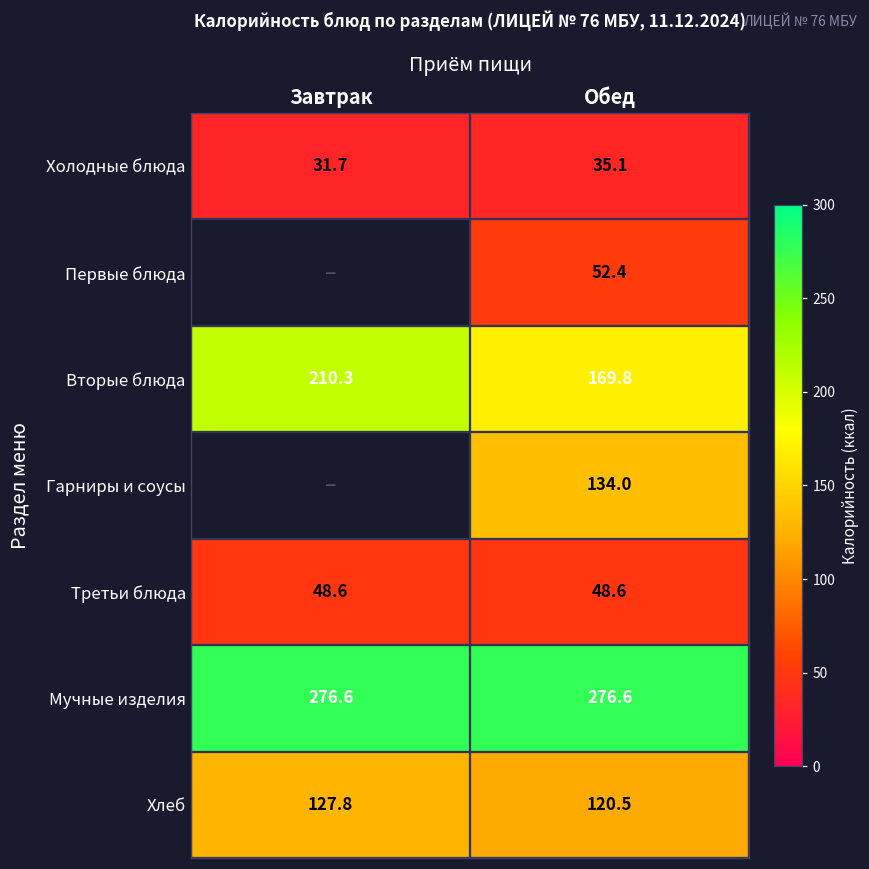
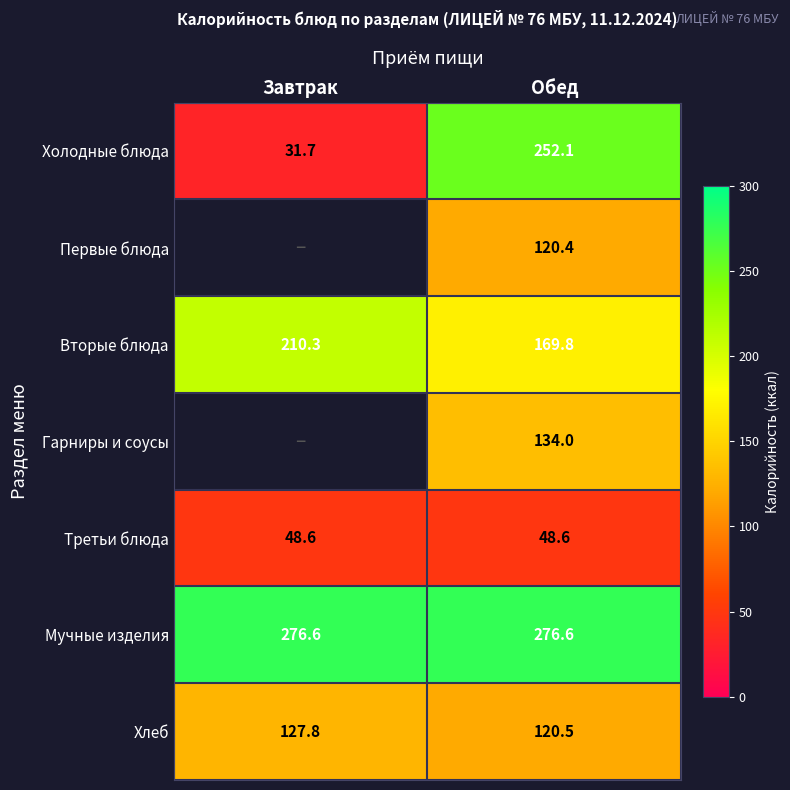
  {
    "Холодные блюда": {
      "Завтрак": 31.7,
-     "Обед": 35.1
+     "Обед": 252.1
    },
    "Первые блюда": {
-     "Обед": 52.4
+     "Обед": 120.4
    },
    "Вторые блюда": {
      "Завтрак": 210.3,
      "Обед": 169.8
    },
    "Гарниры и соусы": {
      "Обед": 134.0
    },
    "Третьи блюда": {
      "Завтрак": 48.6,
      "Обед": 48.6
    },
    "Мучные изделия": {
      "Завтрак": 276.6,
      "Обед": 276.6
    },
    "Хлеб": {
      "Завтрак": 127.8,
      "Обед": 120.5
    }
  }
